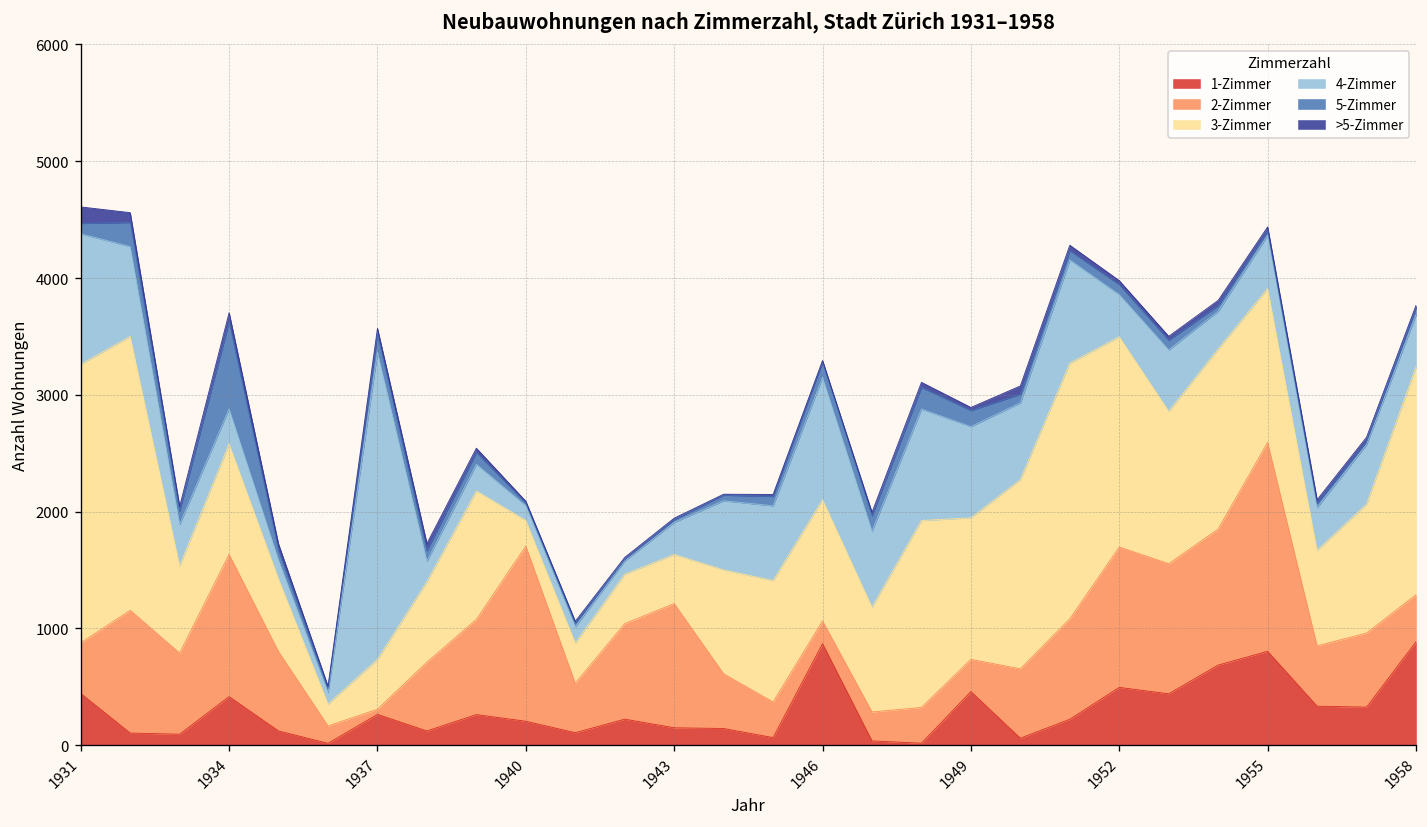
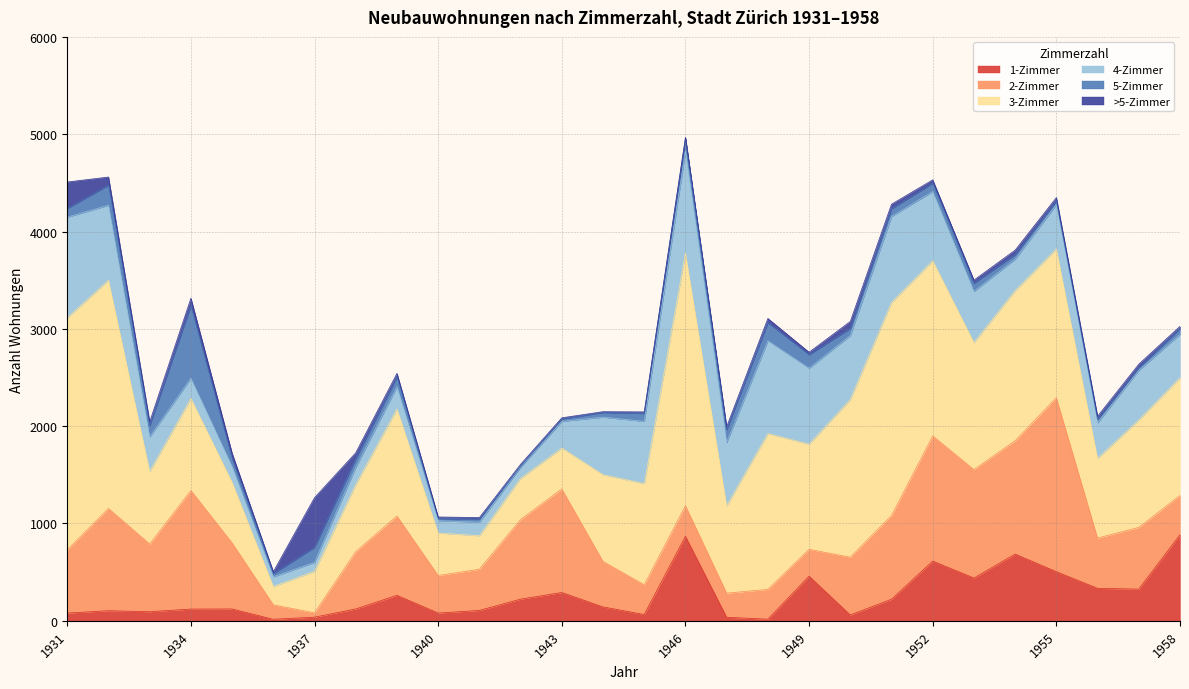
  {
    "1-Zimmer": {
-     "1931": 400,
-     "1934": 400,
-     "1937": 300,
-     "1940": 200,
-     "1943": 100,
+     "1931": 100,
+     "1934": 100,
+     "1937": 0,
+     "1940": 100,
+     "1943": 300,
      "1946": 900,
      "1949": 500,
-     "1952": 500,
-     "1955": 800,
+     "1952": 600,
+     "1955": 500,
      "1958": 900
    },
    "2-Zimmer": {
-     "1931": 400,
+     "1931": 600,
      "1934": 1200,
      "1937": 0,
-     "1940": 1500,
+     "1940": 400,
      "1943": 1100,
-     "1946": 200,
+     "1946": 300,
      "1949": 300,
-     "1952": 1200,
+     "1952": 1300,
      "1955": 1800,
      "1958": 400
    },
    "3-Zimmer": {
      "1931": 2400,
      "1934": 900,
      "1937": 400,
-     "1940": 200,
+     "1940": 400,
      "1943": 400,
-     "1946": 1000,
-     "1949": 1200,
+     "1946": 2600,
+     "1949": 1100,
      "1952": 1800,
-     "1955": 1300,
-     "1958": 1900
+     "1955": 1500,
+     "1958": 1200
    },
    "4-Zimmer": {
-     "1931": 1100,
-     "1934": 300,
-     "1937": 2600,
+     "1931": 1000,
+     "1934": 200,
+     "1937": 100,
      "1946": 1000,
      "1949": 800,
-     "1952": 400,
+     "1952": 700,
      "1955": 500,
      "1958": 400
    },
    "5-Zimmer": {
      "1931": 100,
      "1934": 700,
      "1937": 200,
      "1952": 100,
      "1955": 0
    },
    ">5-Zimmer": {
-     "1931": 100,
+     "1931": 300,
      "1934": 100,
-     "1937": 0,
+     "1937": 500,
      "1952": 0,
      "1955": 0
    }
  }
